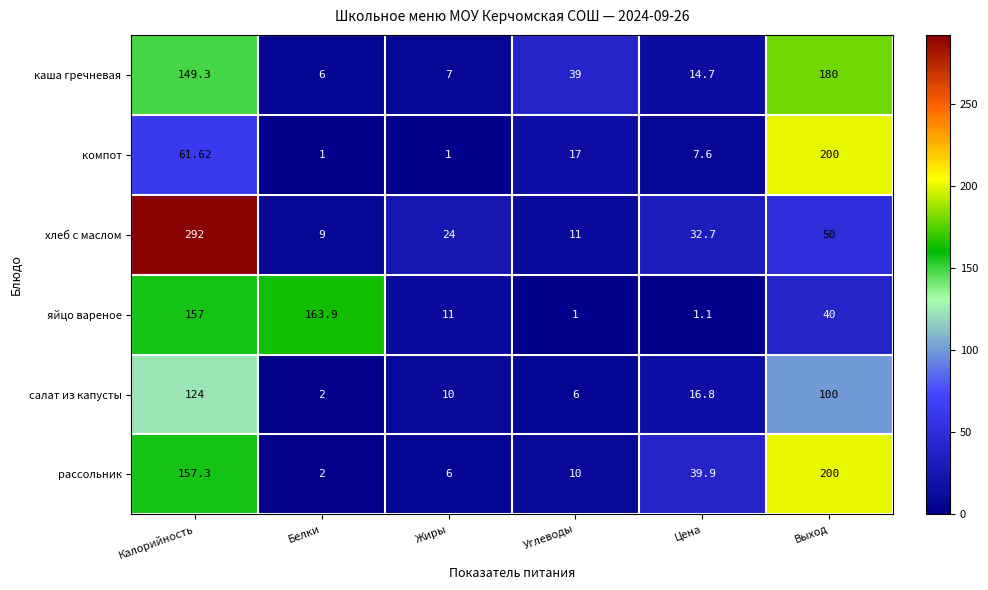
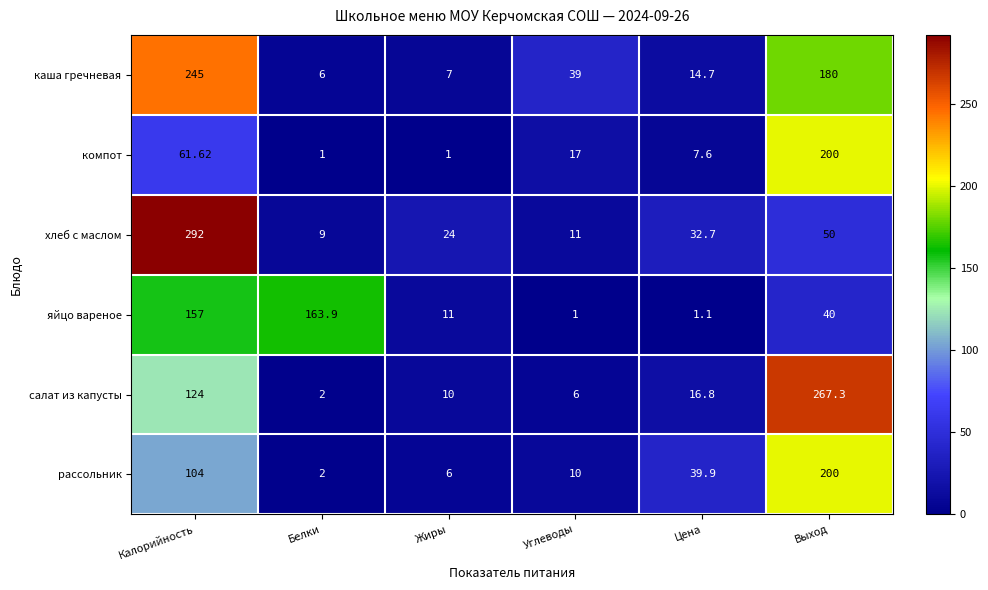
  {
    "каша гречневая": {
-     "Калорийность": 149.3,
+     "Калорийность": 245,
      "Белки": 6,
      "Жиры": 7,
      "Углеводы": 39,
      "Цена": 14.7,
      "Выход": 180
    },
    "компот": {
      "Калорийность": 61.62,
      "Белки": 1,
      "Жиры": 1,
      "Углеводы": 17,
      "Цена": 7.6,
      "Выход": 200
    },
    "хлеб с маслом": {
      "Калорийность": 292,
      "Белки": 9,
      "Жиры": 24,
      "Углеводы": 11,
      "Цена": 32.7,
      "Выход": 50
    },
    "яйцо вареное": {
      "Калорийность": 157,
      "Белки": 163.9,
      "Жиры": 11,
      "Углеводы": 1,
      "Цена": 1.1,
      "Выход": 40
    },
    "салат из капусты": {
      "Калорийность": 124,
      "Белки": 2,
      "Жиры": 10,
      "Углеводы": 6,
      "Цена": 16.8,
-     "Выход": 100
+     "Выход": 267.3
    },
    "рассольник": {
-     "Калорийность": 157.3,
+     "Калорийность": 104,
      "Белки": 2,
      "Жиры": 6,
      "Углеводы": 10,
      "Цена": 39.9,
      "Выход": 200
    }
  }
